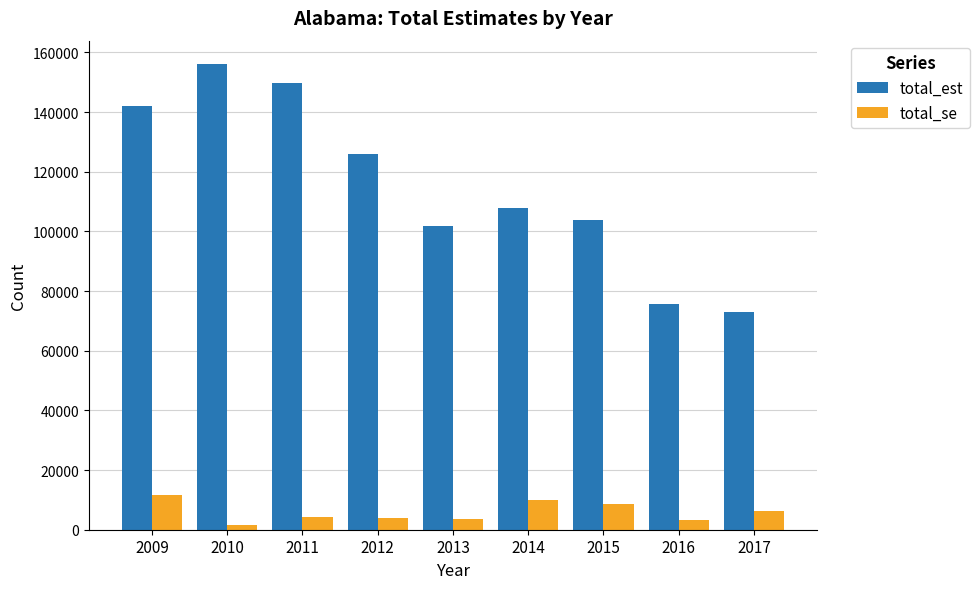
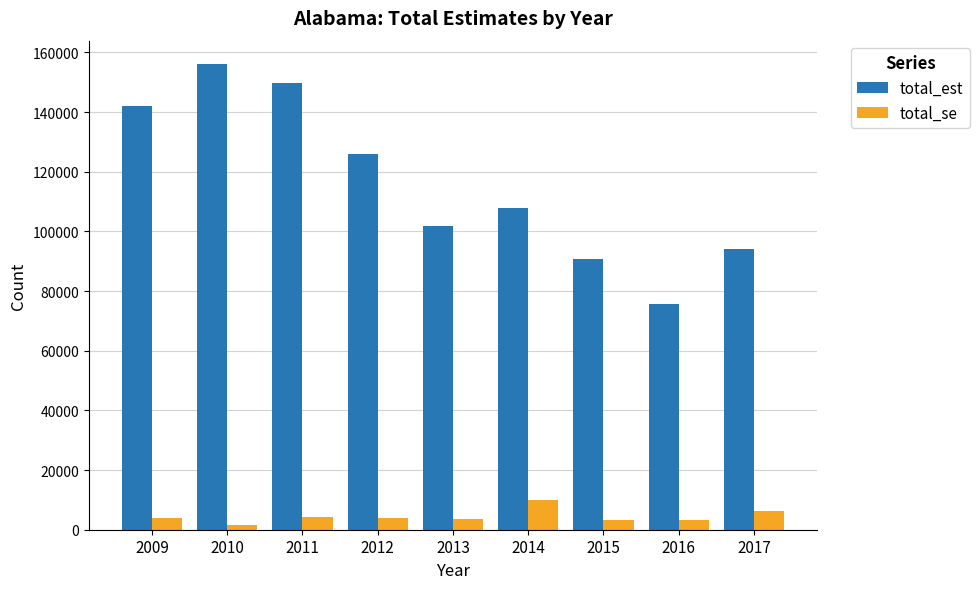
  {
    "total_est": {
      "2009": 142000,
      "2010": 156000,
      "2011": 150000,
      "2012": 126000,
      "2013": 102000,
      "2014": 108000,
-     "2015": 104000,
+     "2015": 91000,
      "2016": 76000,
-     "2017": 73000
+     "2017": 94000
    },
    "total_se": {
-     "2009": 12000,
+     "2009": 4000,
      "2010": 1000,
      "2011": 4000,
      "2012": 4000,
      "2013": 4000,
      "2014": 10000,
-     "2015": 9000,
+     "2015": 3000,
      "2016": 3000,
      "2017": 6000
    }
  }
